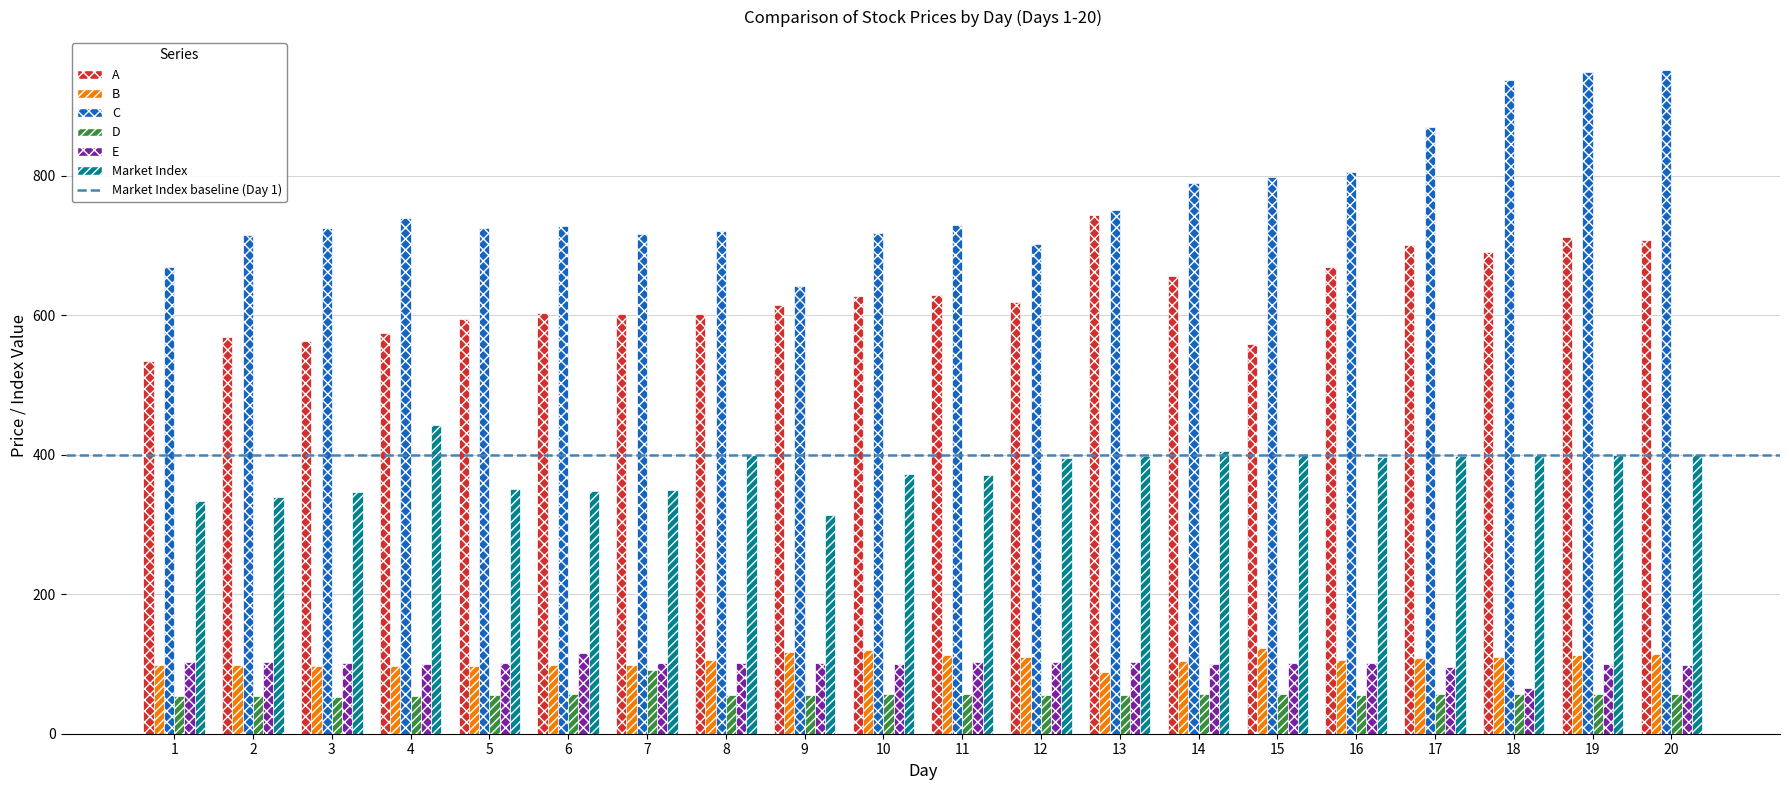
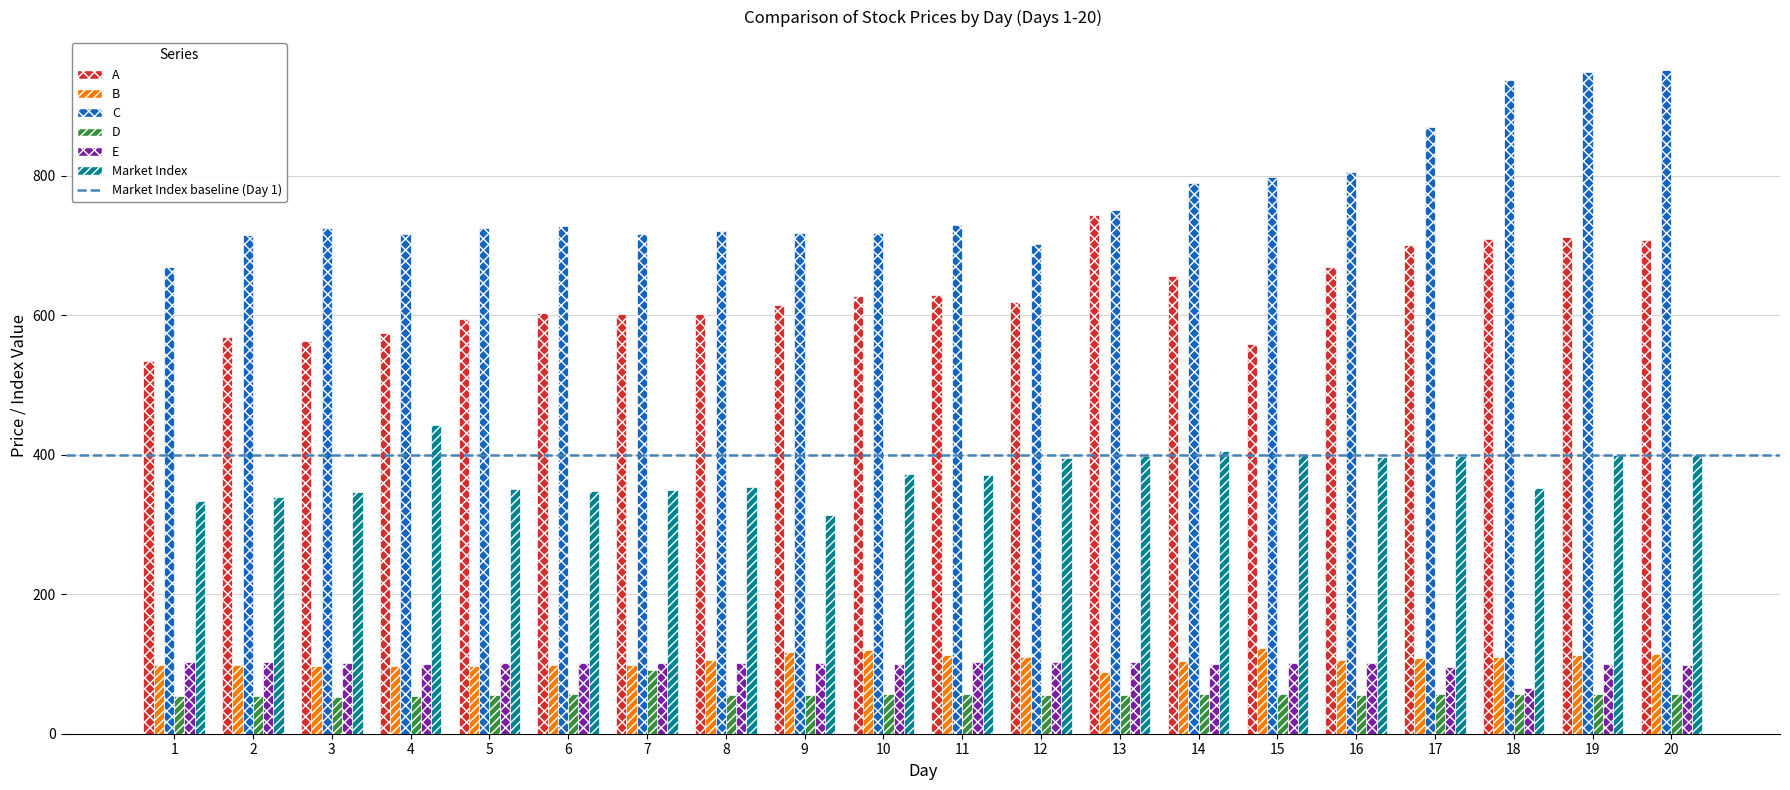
  {
    "A": {
      "1": 540,
      "2": 570,
      "3": 560,
      "4": 580,
      "5": 600,
      "6": 600,
      "7": 600,
      "8": 600,
      "9": 610,
      "10": 630,
      "11": 630,
      "12": 620,
      "13": 740,
      "14": 660,
      "15": 560,
      "16": 670,
      "17": 700,
-     "18": 690,
+     "18": 710,
      "19": 710,
      "20": 710
    },
    "B": {
      "1": 100,
      "2": 100,
      "3": 100,
      "4": 100,
      "5": 100,
      "6": 100,
      "7": 100,
      "8": 110,
      "9": 120,
      "10": 120,
      "11": 110,
      "12": 110,
      "13": 90,
      "14": 100,
      "15": 120,
      "16": 110,
      "17": 110,
      "18": 110,
      "19": 110,
      "20": 110
    },
    "C": {
      "1": 670,
      "2": 720,
      "3": 730,
-     "4": 740,
+     "4": 720,
      "5": 730,
      "6": 730,
      "7": 720,
      "8": 720,
-     "9": 640,
+     "9": 720,
      "10": 720,
      "11": 730,
      "12": 700,
      "13": 750,
      "14": 790,
      "15": 800,
      "16": 810,
      "17": 870,
      "18": 940,
      "19": 950,
      "20": 950
    },
    "D": {
      "1": 50,
      "2": 50,
      "3": 50,
      "4": 50,
      "5": 60,
      "6": 60,
      "7": 90,
      "8": 60,
      "9": 60,
      "10": 60,
      "11": 60,
      "12": 50,
      "13": 60,
      "14": 60,
      "15": 60,
      "16": 60,
      "17": 60,
      "18": 60,
      "19": 60,
      "20": 60
    },
    "E": {
      "1": 100,
      "2": 100,
      "3": 100,
      "4": 100,
      "5": 100,
-     "6": 120,
+     "6": 100,
      "7": 100,
      "8": 100,
      "9": 100,
      "10": 100,
      "11": 100,
      "12": 100,
      "13": 100,
      "14": 100,
      "15": 100,
      "16": 100,
      "17": 100,
      "18": 70,
      "19": 100,
      "20": 100
    },
    "Market Index": {
      "1": 330,
      "2": 340,
      "3": 350,
      "4": 440,
      "5": 350,
      "6": 350,
      "7": 350,
-     "8": 400,
+     "8": 350,
      "9": 310,
      "10": 370,
      "11": 370,
      "12": 400,
      "13": 400,
      "14": 410,
      "15": 400,
      "16": 400,
      "17": 400,
-     "18": 400,
+     "18": 350,
      "19": 400,
      "20": 400
    }
  }
